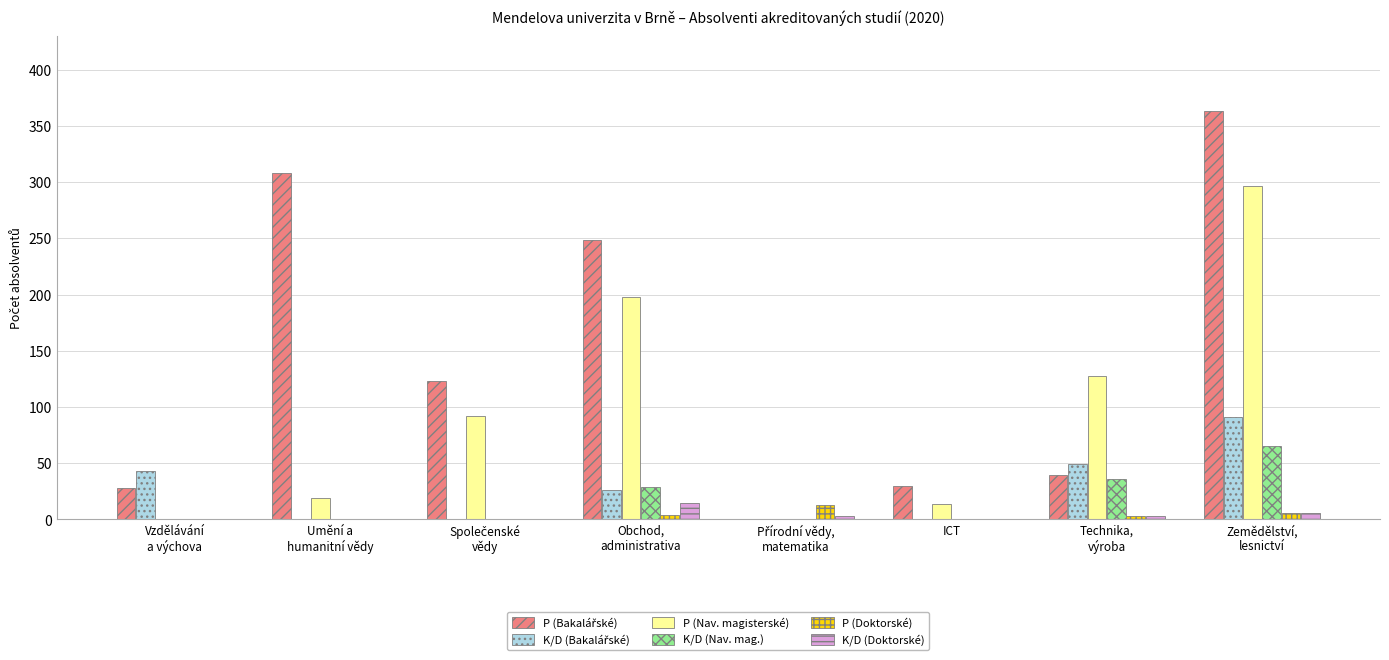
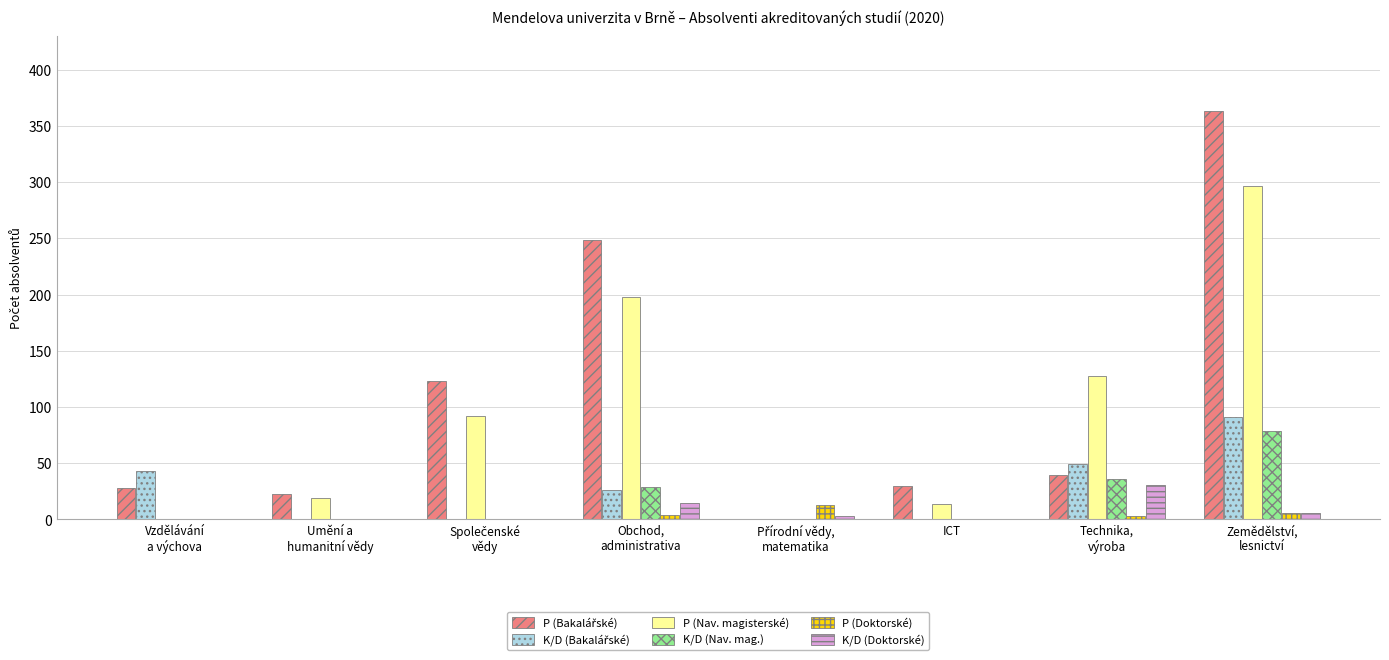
  {
    "P (Bakalářské)": {
      "Vzdělávání a výchova": 28,
-     "Umění a humanitní vědy": 308,
+     "Umění a humanitní vědy": 23,
      "Společenské vědy": 123,
      "Obchod, administrativa": 249,
      "Přírodní vědy, matematika": 0,
      "ICT": 30,
      "Technika, výroba": 40,
      "Zemědělství, lesnictví": 363
    },
    "K/D (Bakalářské)": {
      "Vzdělávání a výchova": 43,
      "Umění a humanitní vědy": 0,
      "Společenské vědy": 0,
      "Obchod, administrativa": 26,
      "Přírodní vědy, matematika": 0,
      "ICT": 0,
      "Technika, výroba": 49,
      "Zemědělství, lesnictví": 91
    },
    "P (Nav. magisterské)": {
      "Vzdělávání a výchova": 0,
      "Umění a humanitní vědy": 19,
      "Společenské vědy": 92,
      "Obchod, administrativa": 198,
      "Přírodní vědy, matematika": 0,
      "ICT": 14,
      "Technika, výroba": 128,
      "Zemědělství, lesnictví": 297
    },
    "K/D (Nav. mag.)": {
      "Vzdělávání a výchova": 0,
      "Umění a humanitní vědy": 0,
      "Společenské vědy": 0,
      "Obchod, administrativa": 29,
      "Přírodní vědy, matematika": 0,
      "ICT": 0,
      "Technika, výroba": 36,
-     "Zemědělství, lesnictví": 65
+     "Zemědělství, lesnictví": 79
    },
    "P (Doktorské)": {
      "Vzdělávání a výchova": 0,
      "Umění a humanitní vědy": 0,
      "Společenské vědy": 0,
      "Obchod, administrativa": 4,
      "Přírodní vědy, matematika": 13,
      "ICT": 0,
      "Technika, výroba": 3,
      "Zemědělství, lesnictví": 6
    },
    "K/D (Doktorské)": {
      "Vzdělávání a výchova": 0,
      "Umění a humanitní vědy": 0,
      "Společenské vědy": 0,
      "Obchod, administrativa": 15,
      "Přírodní vědy, matematika": 3,
      "ICT": 0,
-     "Technika, výroba": 3,
+     "Technika, výroba": 31,
      "Zemědělství, lesnictví": 6
    }
  }
